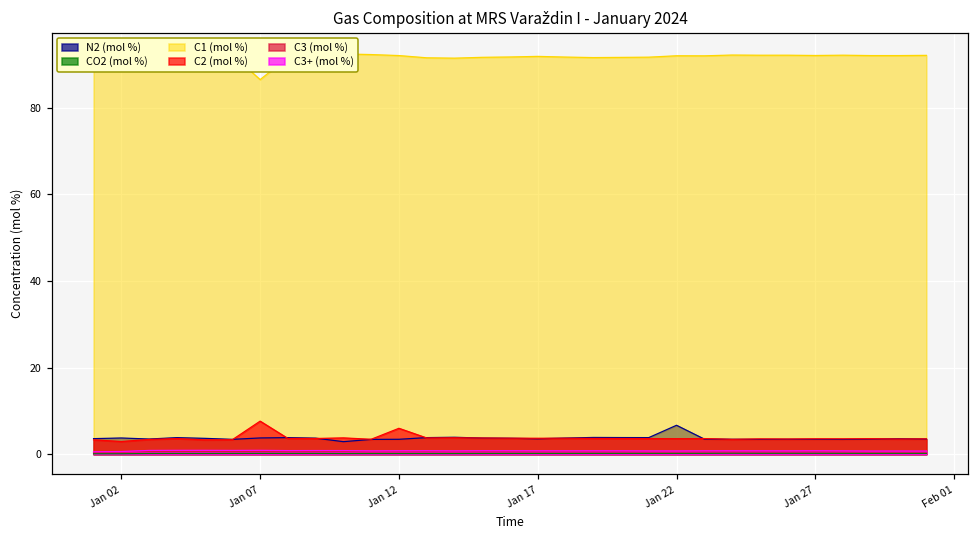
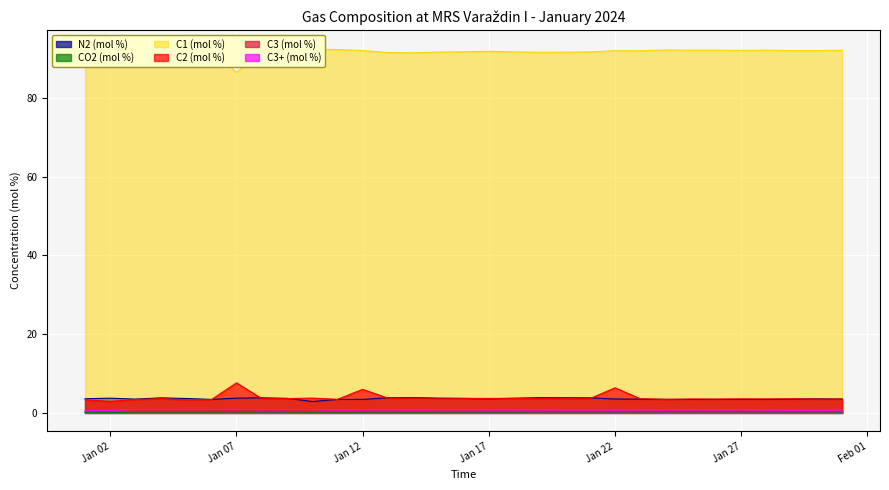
  {
    "N2 (mol %)": {
      "Jan 02": 4,
      "Jan 07": 4,
      "Jan 12": 3,
-     "Jan 22": 7
+     "Jan 22": 4
    },
    "C1 (mol %)": {
      "Jan 07": 86,
      "Jan 12": 92,
      "Jan 17": 92,
      "Jan 22": 92,
      "Jan 27": 92
    },
    "C2 (mol %)": {
      "Jan 02": 3,
      "Jan 07": 8,
      "Jan 12": 6,
-     "Jan 22": 4
+     "Jan 22": 6
    }
  }
